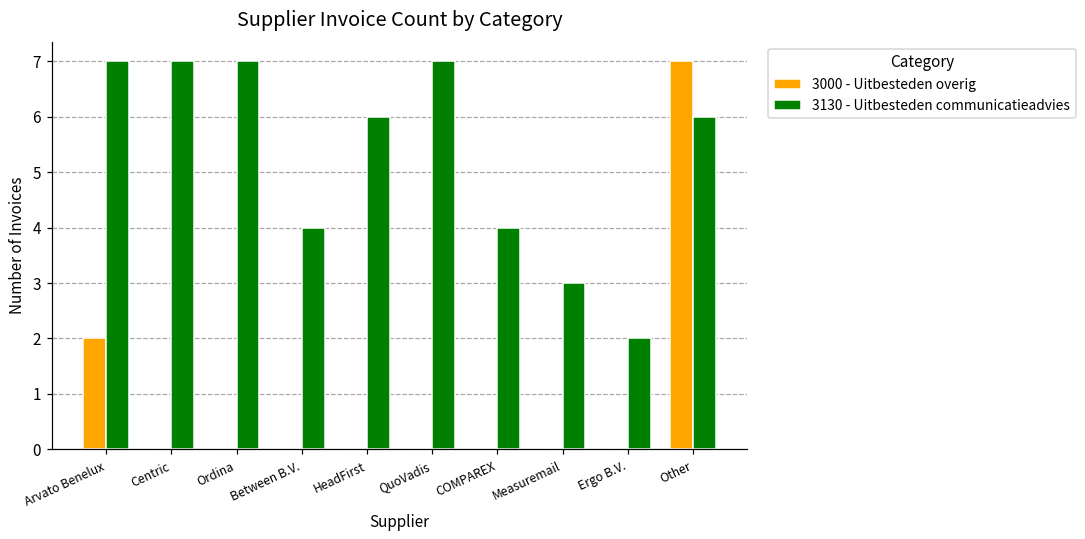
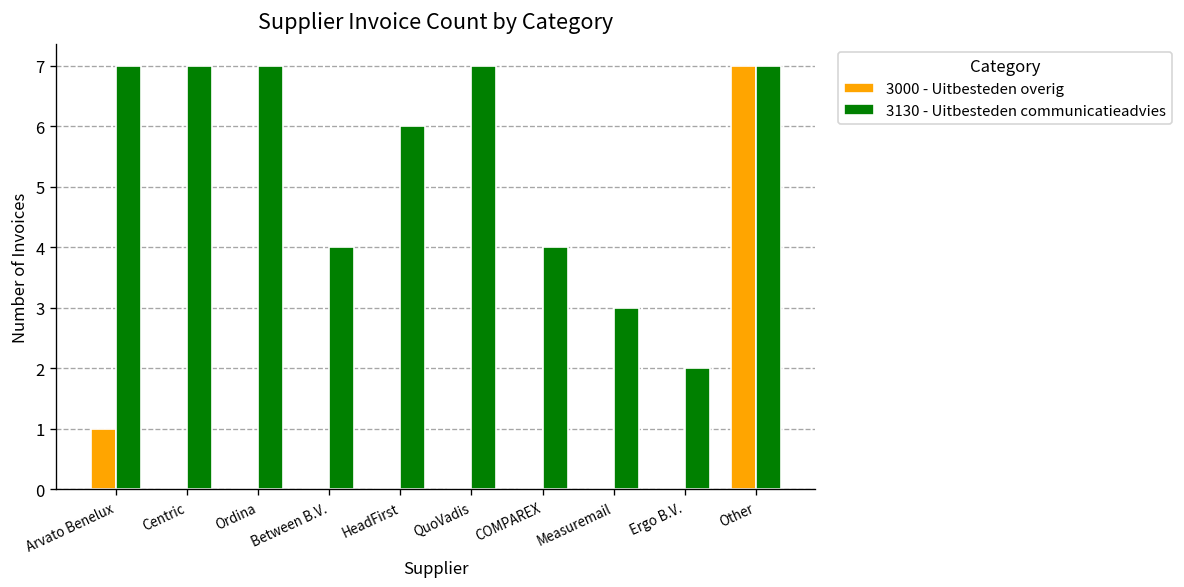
  {
    "3000 - Uitbesteden overig": {
-     "Arvato Benelux": 2,
+     "Arvato Benelux": 1,
      "Centric": 0,
      "Ordina": 0,
      "Between B.V.": 0,
      "HeadFirst": 0,
      "QuoVadis": 0,
      "COMPAREX": 0,
      "Measuremail": 0,
      "Ergo B.V.": 0,
      "Other": 7
    },
    "3130 - Uitbesteden communicatieadvies": {
      "Arvato Benelux": 7,
      "Centric": 7,
      "Ordina": 7,
      "Between B.V.": 4,
      "HeadFirst": 6,
      "QuoVadis": 7,
      "COMPAREX": 4,
      "Measuremail": 3,
      "Ergo B.V.": 2,
-     "Other": 6
+     "Other": 7
    }
  }
